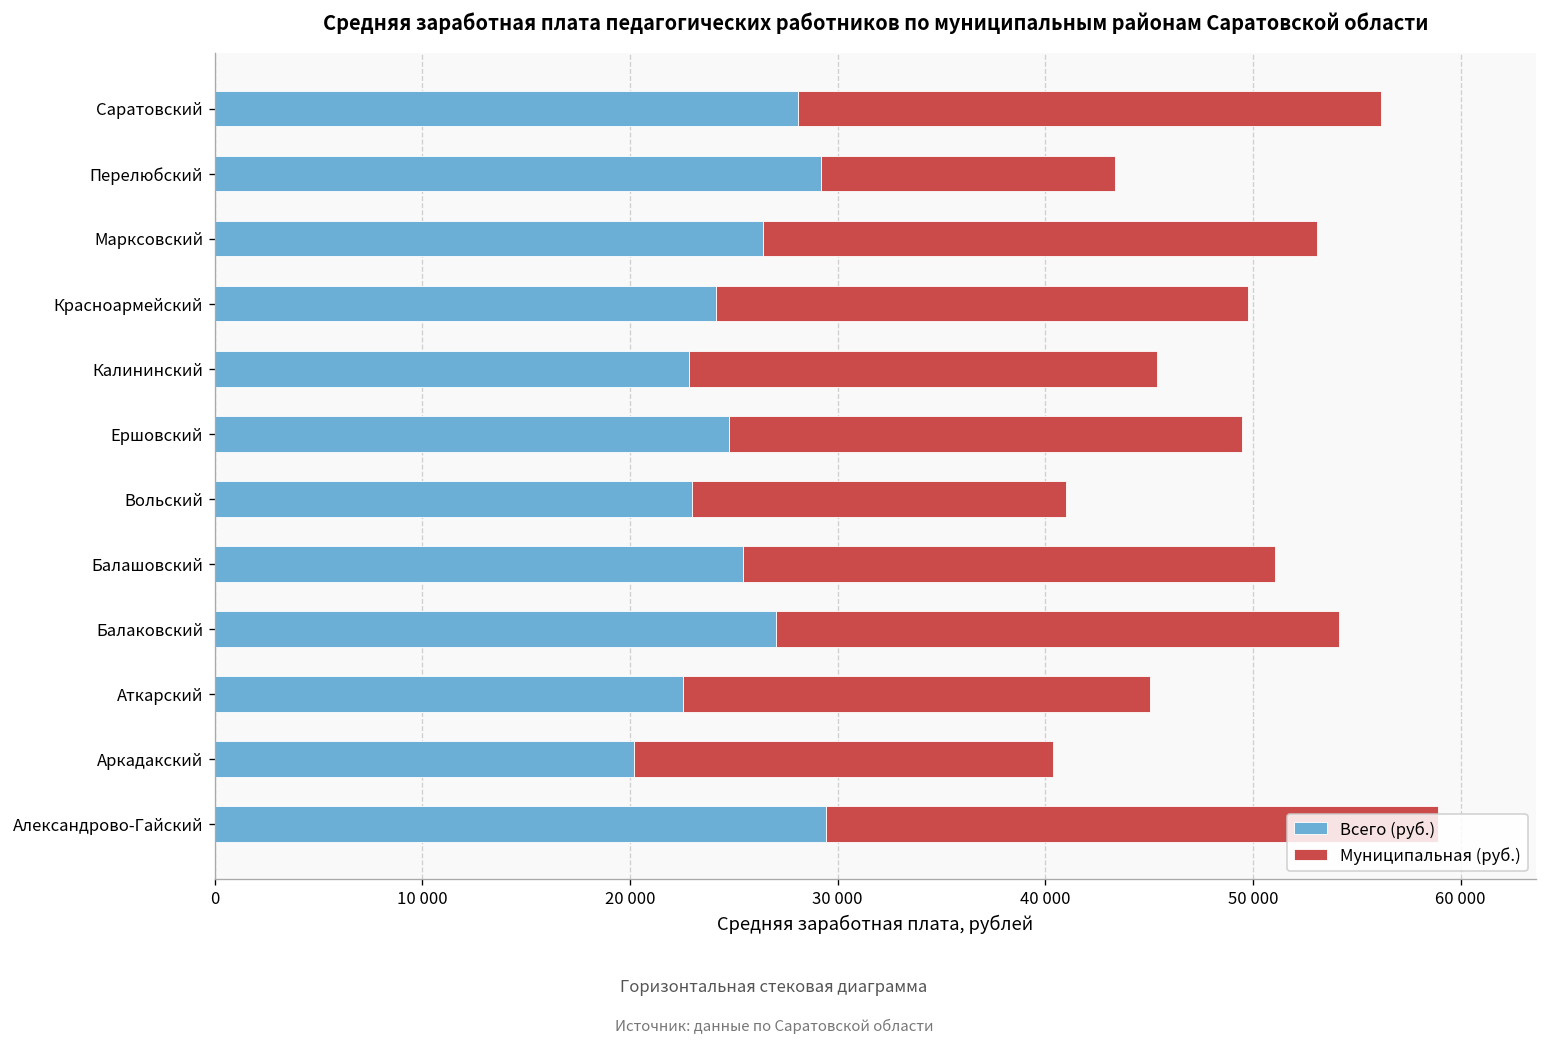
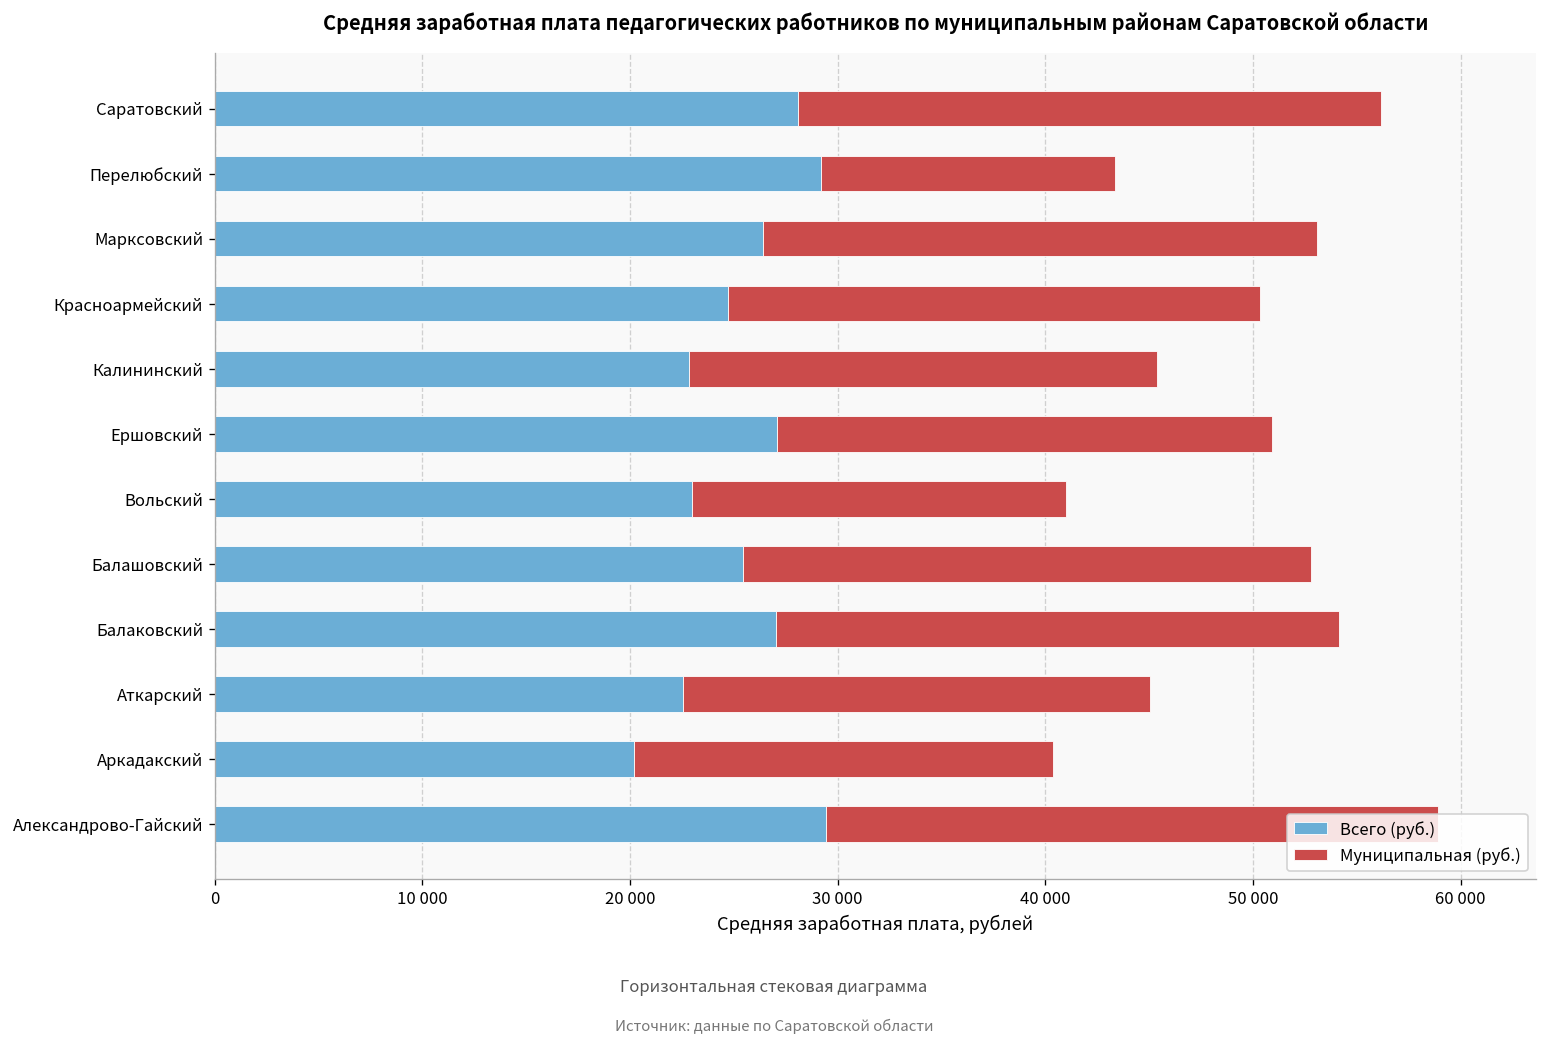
  {
    "Всего (руб.)": {
      "Саратовский": 28100,
      "Перелюбский": 29200,
      "Марксовский": 26400,
-     "Красноармейский": 24100,
+     "Красноармейский": 24700,
      "Калининский": 22900,
-     "Ершовский": 24700,
+     "Ершовский": 27100,
      "Вольский": 23000,
      "Балашовский": 25400,
      "Балаковский": 27000,
      "Аткарский": 22500,
      "Аркадакский": 20200,
      "Александрово-Гайский": 29500
    },
    "Муниципальная (руб.)": {
      "Саратовский": 28100,
      "Перелюбский": 14100,
      "Марксовский": 26700,
      "Красноармейский": 25600,
      "Калининский": 22500,
-     "Ершовский": 24700,
+     "Ершовский": 23900,
      "Вольский": 18000,
-     "Балашовский": 25600,
+     "Балашовский": 27400,
      "Балаковский": 27100,
      "Аткарский": 22500,
      "Аркадакский": 20200
    }
  }
